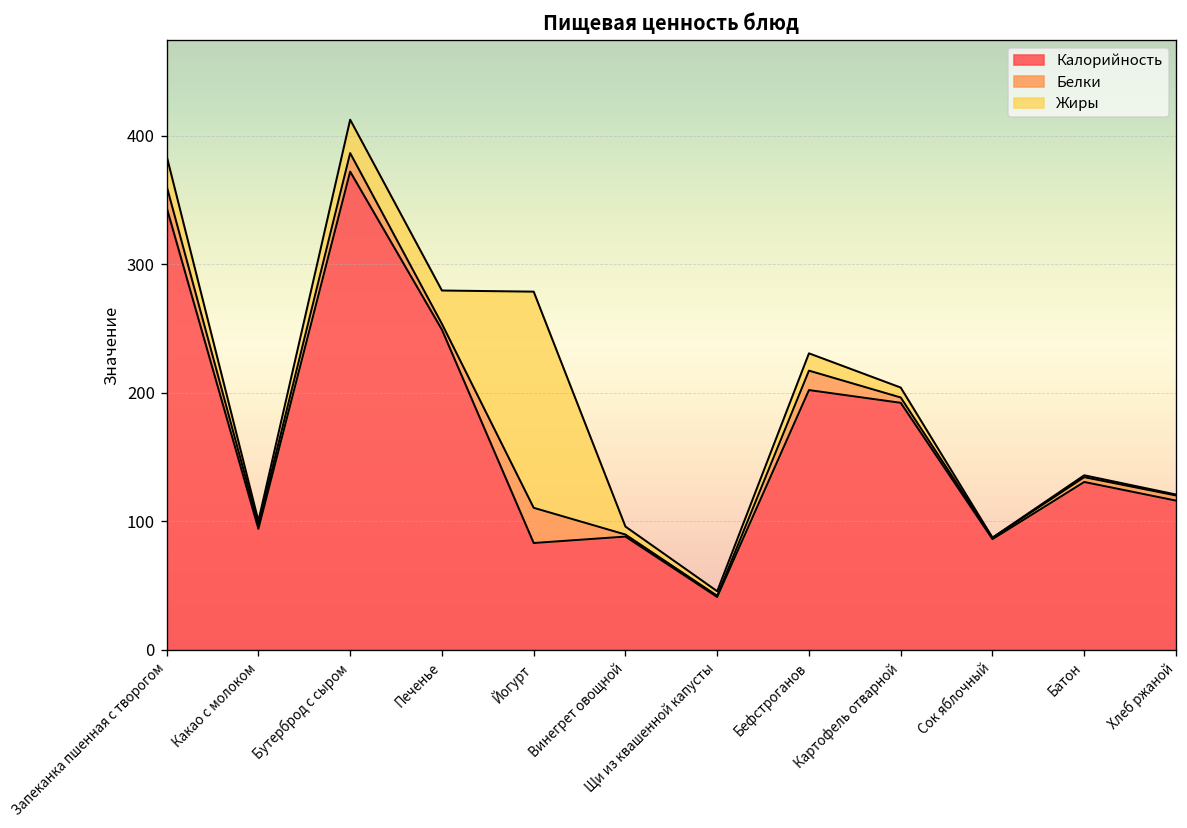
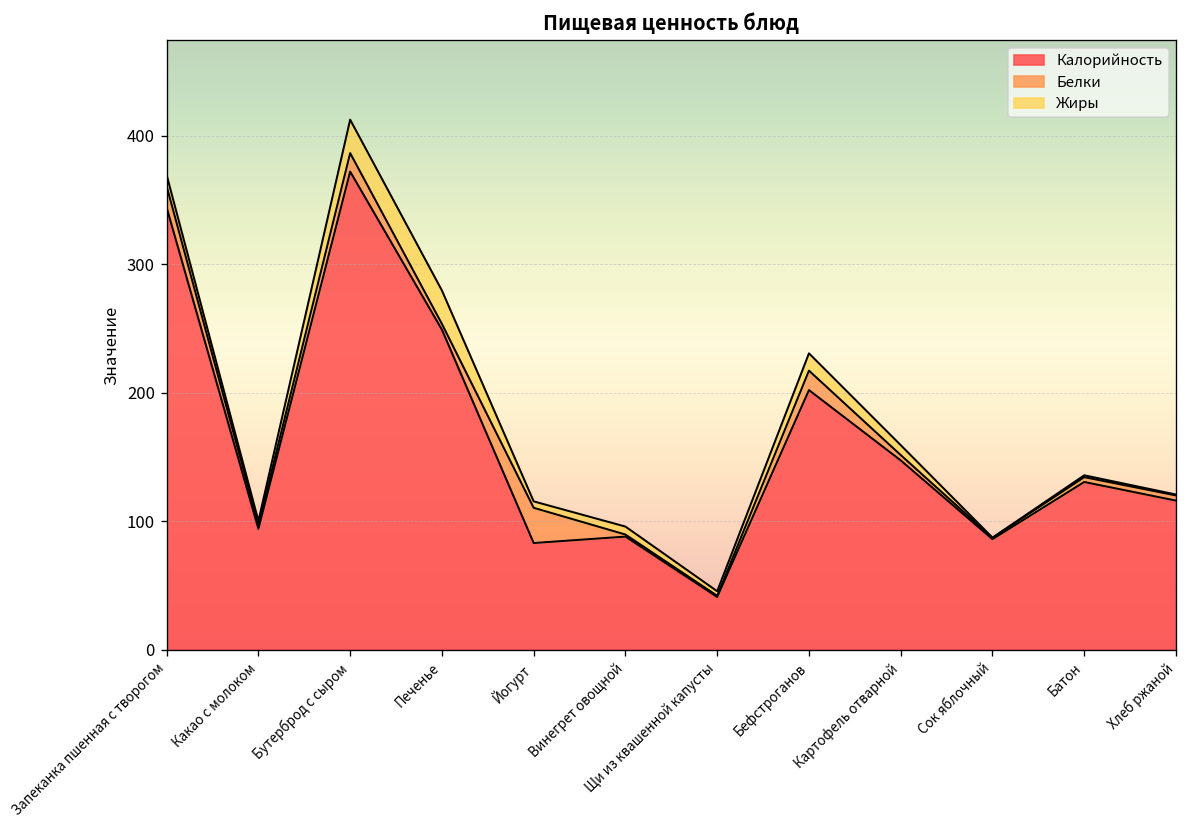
  {
    "Калорийность": {
      "Запеканка пшенная с творогом": 344,
      "Какао с молоком": 94,
      "Бутерброд с сыром": 372,
      "Печенье": 249,
      "Йогурт": 83,
      "Бефстроганов": 202,
-     "Картофель отварной": 192,
+     "Картофель отварной": 147,
      "Батон": 131,
      "Хлеб ржаной": 116
    },
    "Белки": {
      "Запеканка пшенная с творогом": 17,
      "Какао с молоком": 3,
      "Бутерброд с сыром": 14,
      "Печенье": 5,
      "Йогурт": 27,
      "Бефстроганов": 15,
      "Картофель отварной": 4
    },
    "Жиры": {
-     "Запеканка пшенная с творогом": 23,
+     "Запеканка пшенная с творогом": 9,
      "Какао с молоком": 3,
      "Бутерброд с сыром": 26,
      "Печенье": 26,
-     "Йогурт": 168,
+     "Йогурт": 5,
      "Винегрет овощной": 6,
      "Щи из квашенной капусты": 4,
      "Бефстроганов": 13,
      "Картофель отварной": 8
    }
  }
